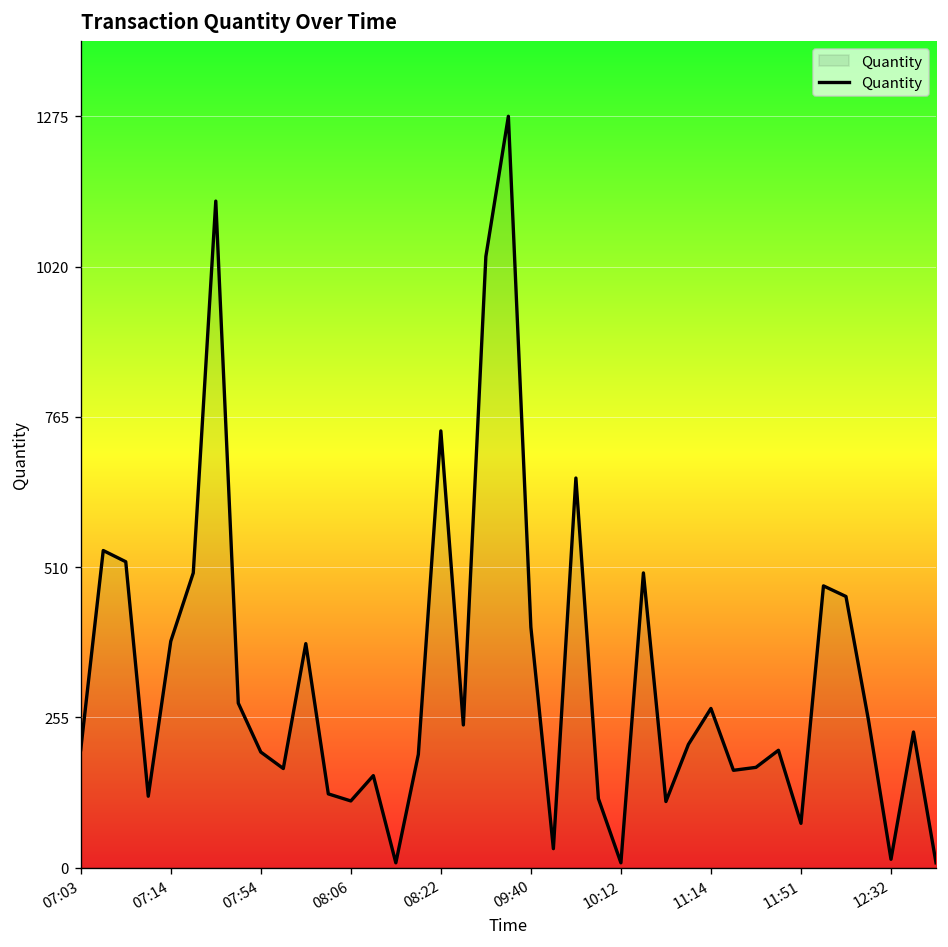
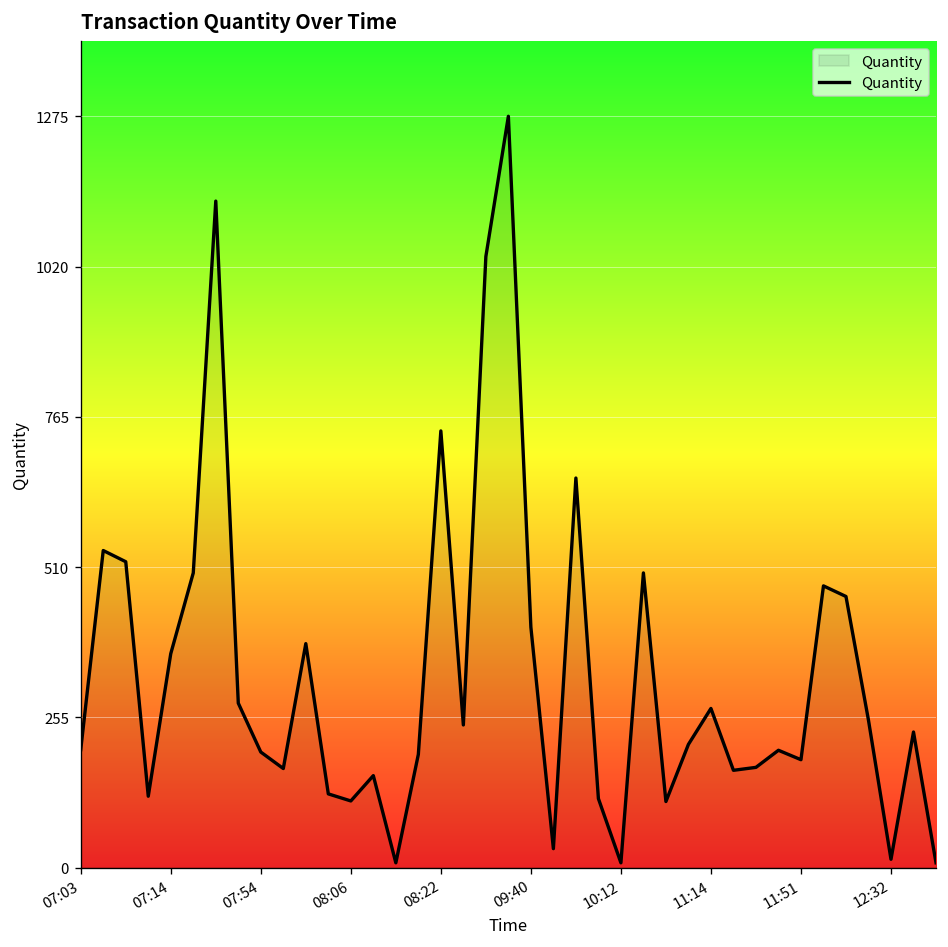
  {
-   "07:14": 380,
+   "07:14": 360,
    "07:54": 200,
    "08:22": 740,
    "11:14": 270,
-   "11:51": 80
+   "11:51": 180
  }
